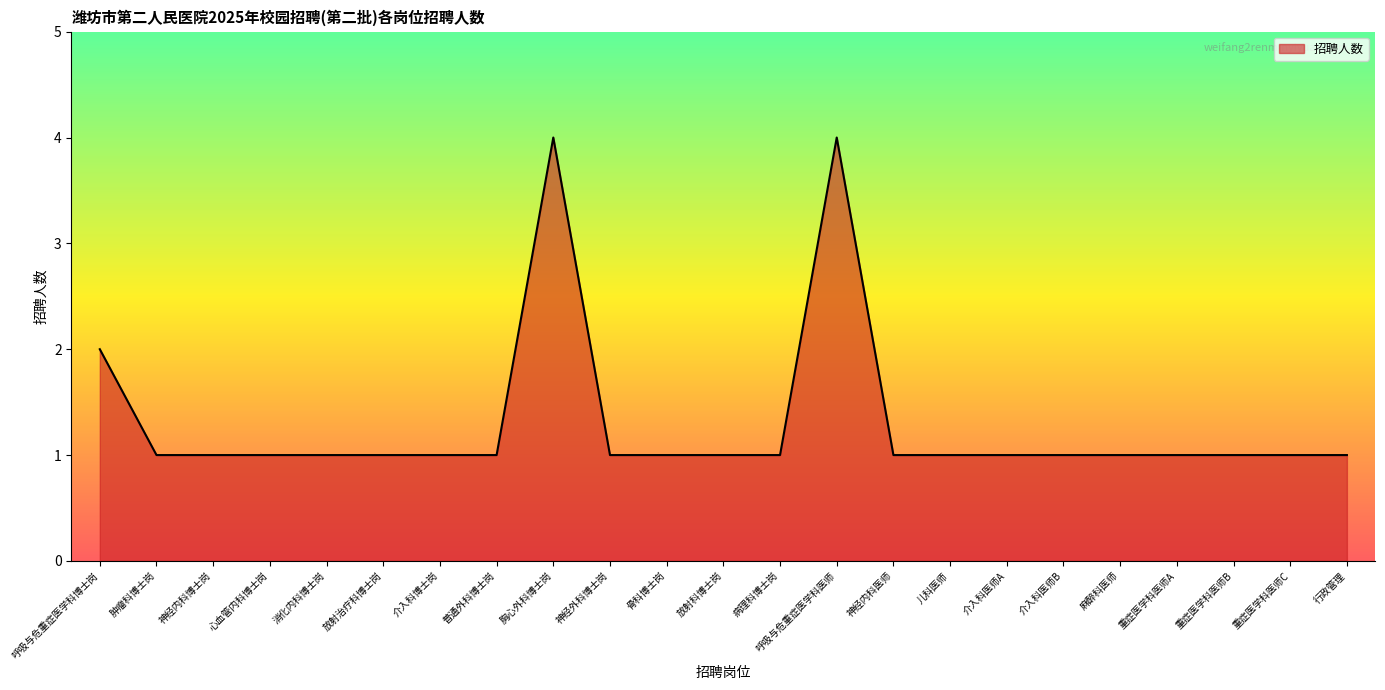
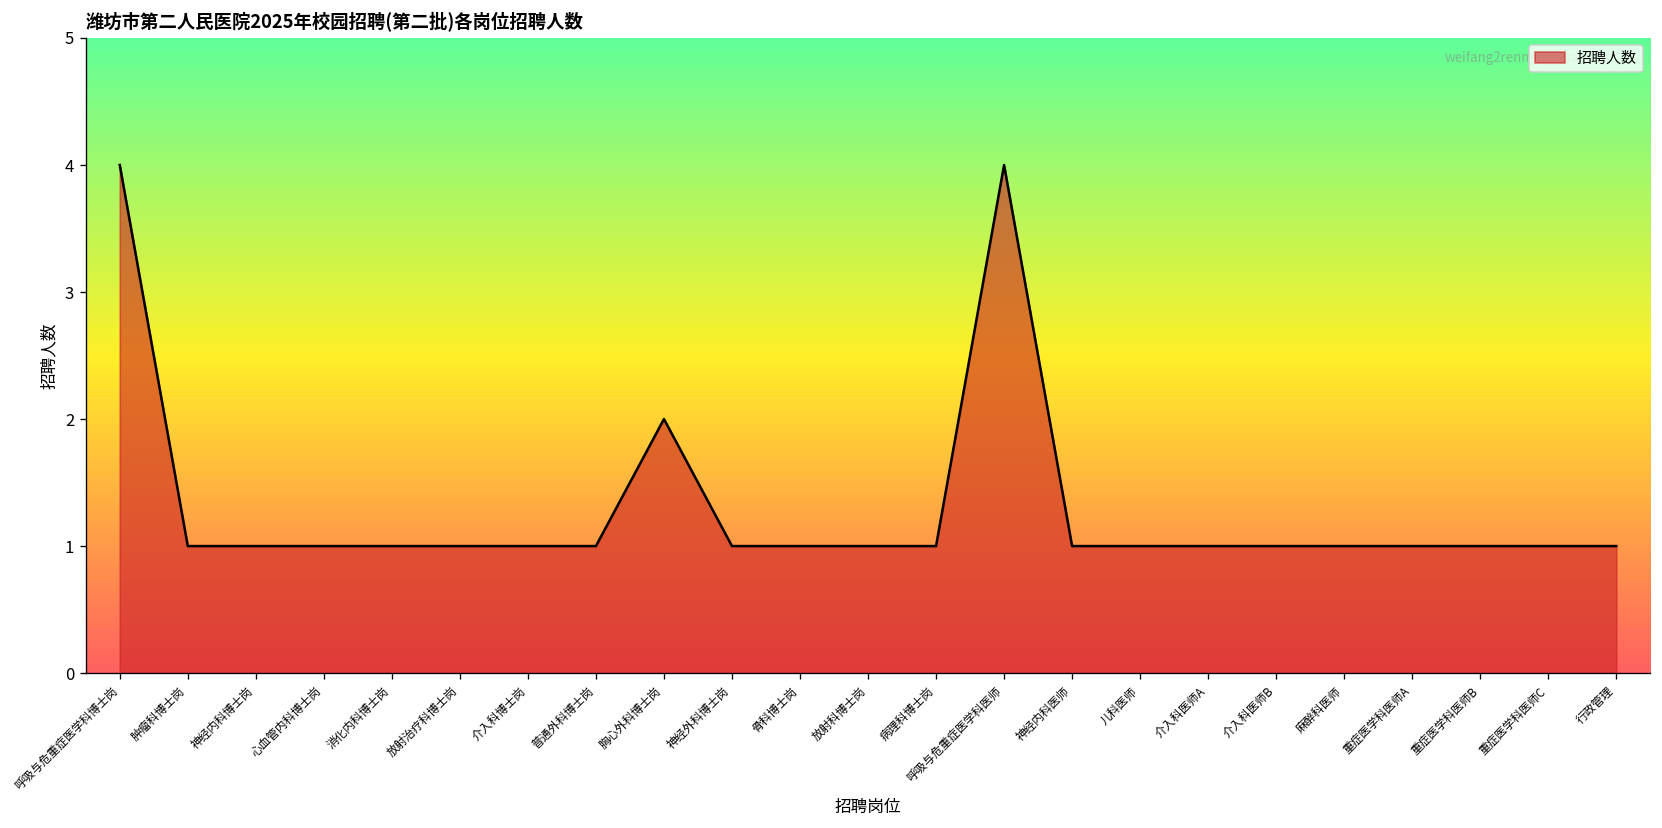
  {
-   "呼吸与危重症医学科博士岗": 2,
+   "呼吸与危重症医学科博士岗": 4,
    "肿瘤科博士岗": 1,
    "神经内科博士岗": 1,
    "心血管内科博士岗": 1,
    "消化内科博士岗": 1,
    "放射治疗科博士岗": 1,
    "介入科博士岗": 1,
    "普通外科博士岗": 1,
-   "胸心外科博士岗": 4,
+   "胸心外科博士岗": 2,
    "神经外科博士岗": 1,
    "骨科博士岗": 1,
    "放射科博士岗": 1,
    "病理科博士岗": 1,
    "呼吸与危重症医学科医师": 4,
    "神经内科医师": 1,
    "儿科医师": 1,
    "介入科医师A": 1,
    "介入科医师B": 1,
    "麻醉科医师": 1,
    "重症医学科医师A": 1,
    "重症医学科医师B": 1,
    "重症医学科医师C": 1,
    "行政管理": 1
  }
